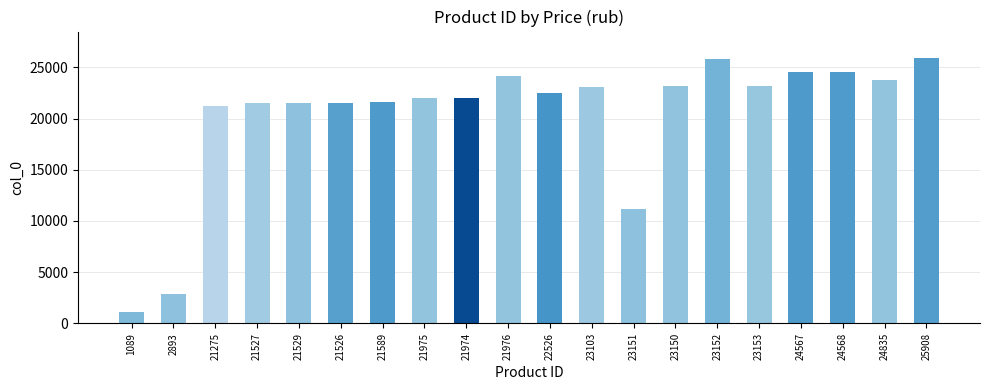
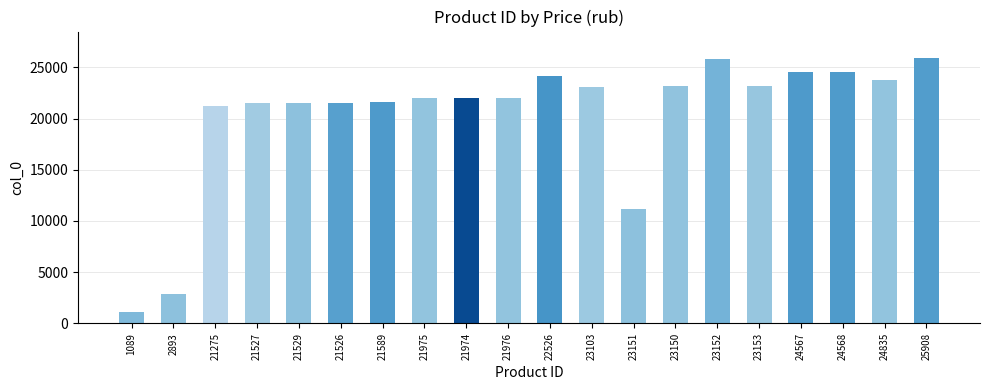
  {
    "1089": 1100,
    "2893": 2900,
    "21275": 21300,
    "21527": 21500,
    "21529": 21500,
    "21526": 21500,
    "21589": 21600,
    "21975": 22000,
    "21974": 22000,
-   "21976": 24100,
-   "22526": 22500,
+   "21976": 22000,
+   "22526": 24100,
    "23103": 23100,
    "23151": 11200,
    "23150": 23200,
    "23152": 25800,
    "23153": 23200,
    "24567": 24600,
    "24568": 24600,
    "24835": 23800,
    "25908": 25900
  }
